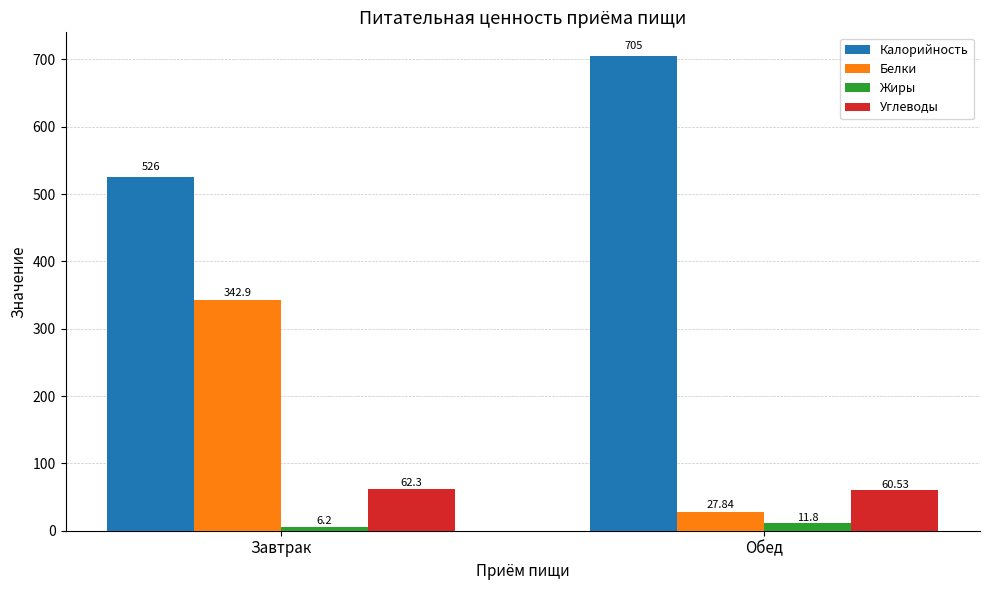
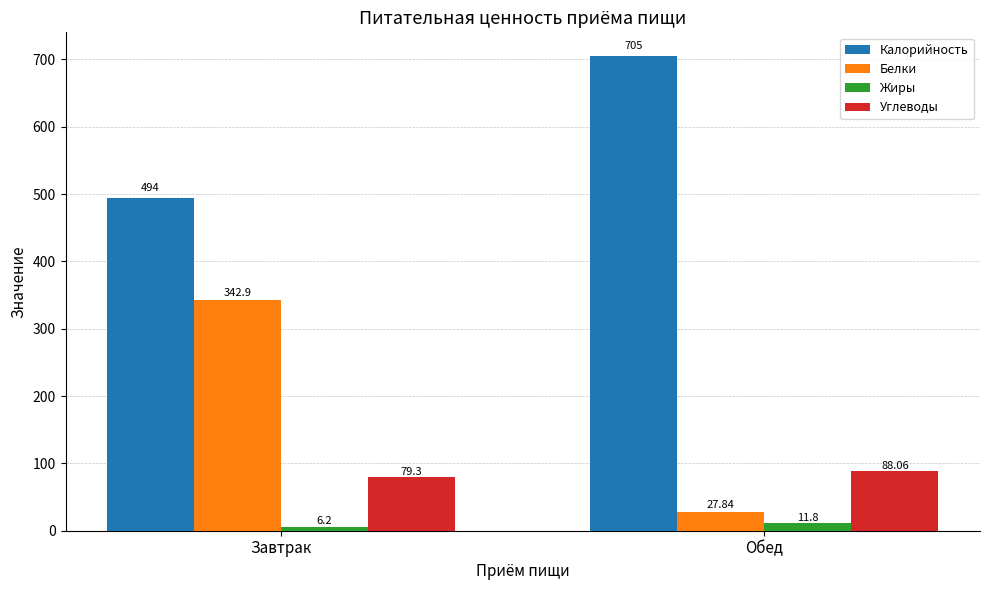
  {
    "Калорийность": {
-     "Завтрак": 526,
+     "Завтрак": 494,
      "Обед": 705
    },
    "Белки": {
      "Завтрак": 342.9,
      "Обед": 27.84
    },
    "Жиры": {
      "Завтрак": 6.2,
      "Обед": 11.8
    },
    "Углеводы": {
-     "Завтрак": 62.3,
-     "Обед": 60.53
+     "Завтрак": 79.3,
+     "Обед": 88.06
    }
  }
